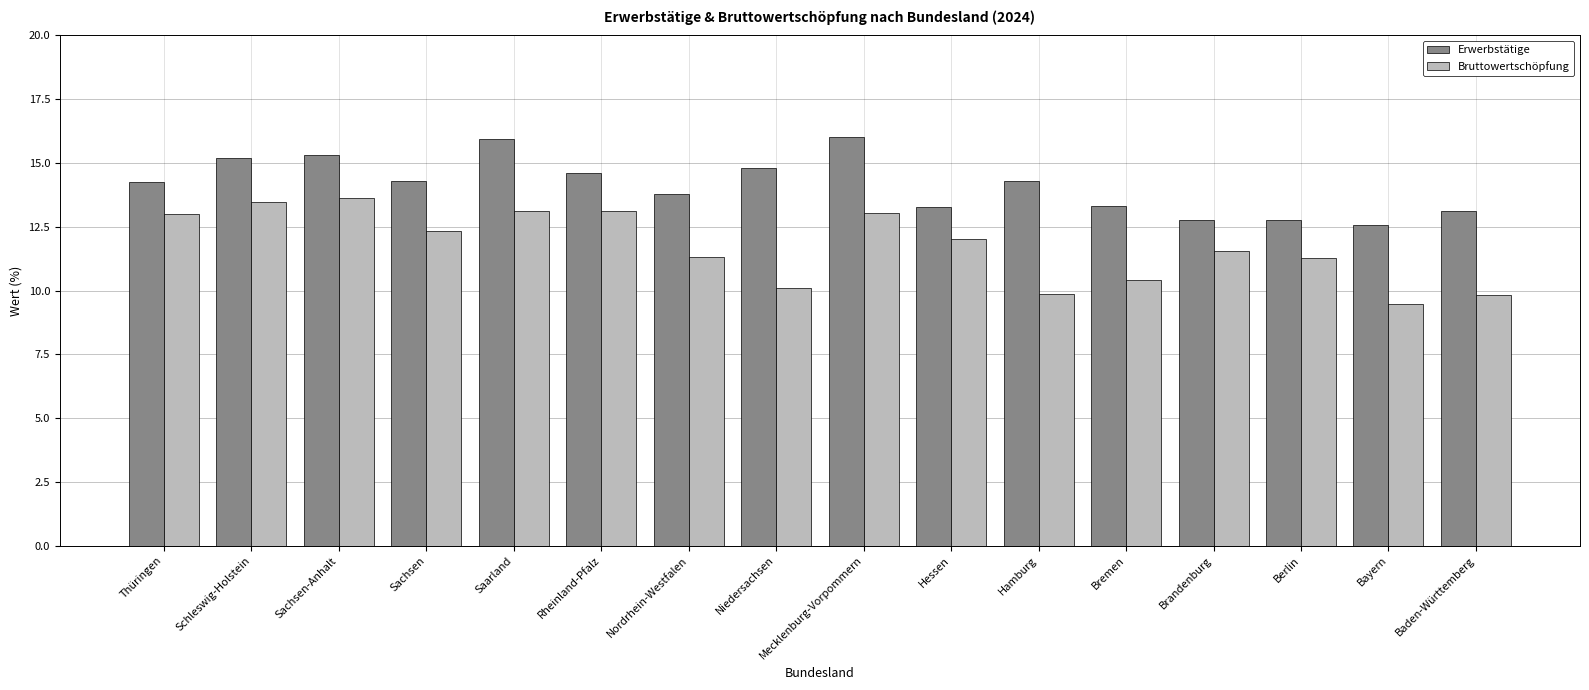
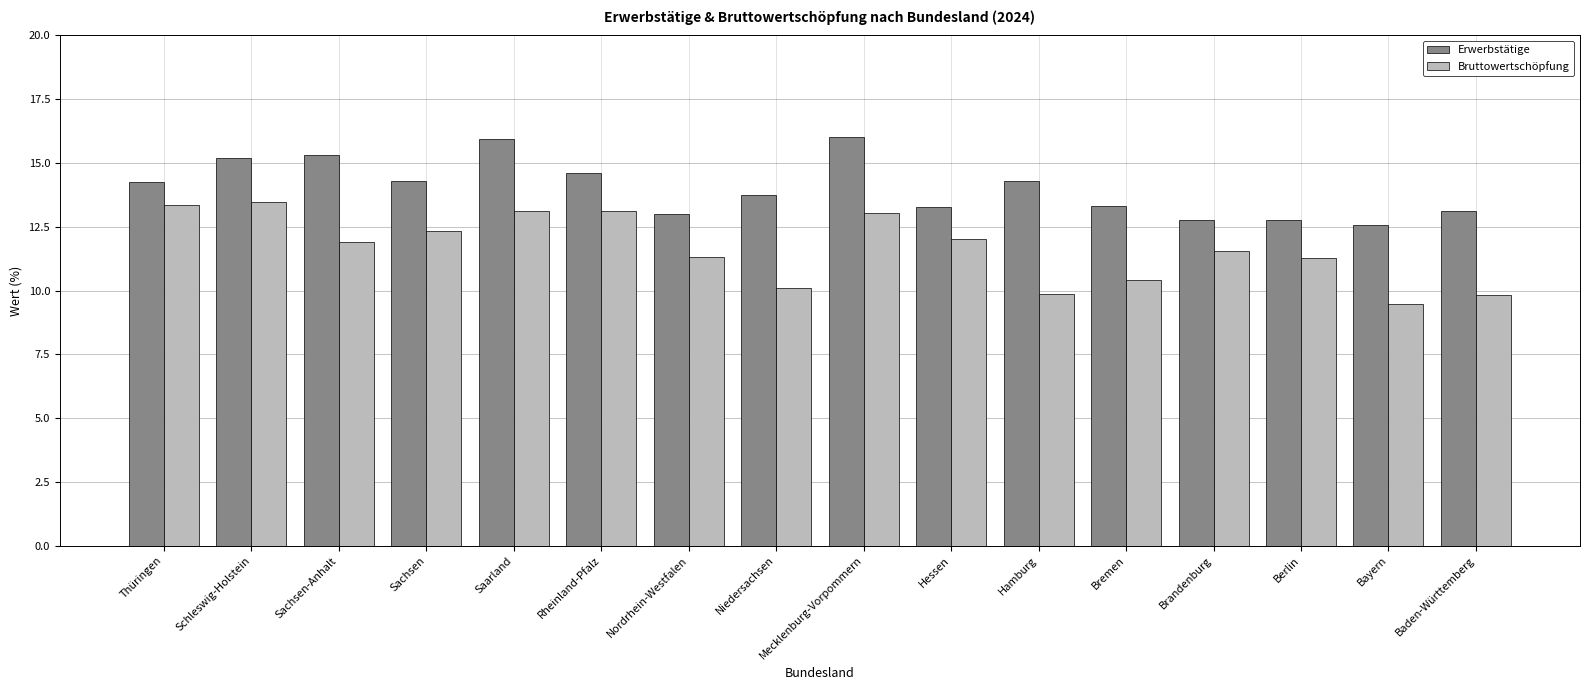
  {
    "Erwerbstätige": {
      "Thüringen": 14.2,
      "Schleswig-Holstein": 15.2,
      "Sachsen-Anhalt": 15.3,
      "Sachsen": 14.3,
      "Saarland": 15.9,
      "Rheinland-Pfalz": 14.6,
-     "Nordrhein-Westfalen": 13.8,
-     "Niedersachsen": 14.8,
+     "Nordrhein-Westfalen": 13.0,
+     "Niedersachsen": 13.8,
      "Mecklenburg-Vorpommern": 16.0,
      "Hessen": 13.3,
      "Hamburg": 14.3,
      "Bremen": 13.3,
      "Brandenburg": 12.8,
      "Berlin": 12.8,
      "Bayern": 12.6,
      "Baden-Württemberg": 13.1
    },
    "Bruttowertschöpfung": {
-     "Thüringen": 13.0,
+     "Thüringen": 13.4,
      "Schleswig-Holstein": 13.5,
-     "Sachsen-Anhalt": 13.6,
+     "Sachsen-Anhalt": 11.9,
      "Sachsen": 12.3,
      "Saarland": 13.1,
      "Rheinland-Pfalz": 13.1,
      "Nordrhein-Westfalen": 11.3,
      "Niedersachsen": 10.1,
      "Mecklenburg-Vorpommern": 13.0,
      "Hessen": 12.0,
      "Hamburg": 9.9,
      "Bremen": 10.4,
      "Brandenburg": 11.6,
      "Berlin": 11.3,
      "Bayern": 9.5,
      "Baden-Württemberg": 9.8
    }
  }
